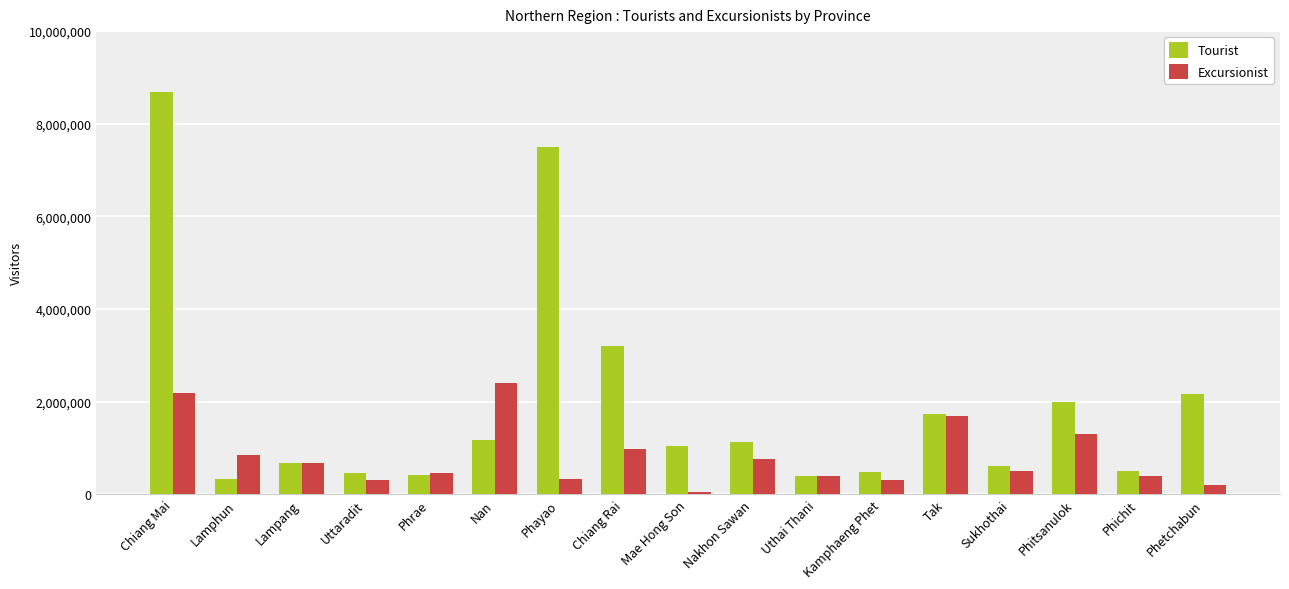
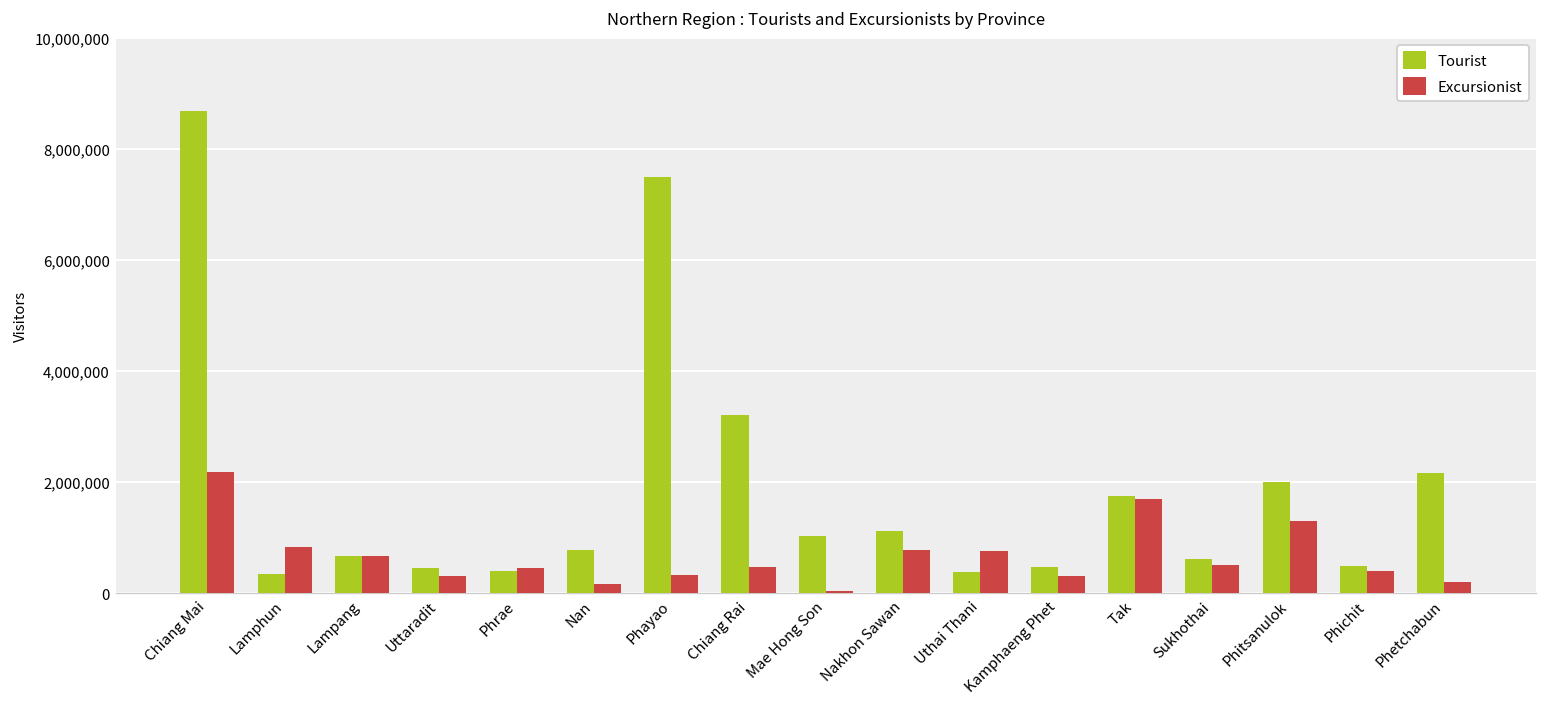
  {
    "Tourist": {
      "Chiang Mai": "8,700,000",
      "Lamphun": "300,000",
      "Lampang": "700,000",
      "Uttaradit": "500,000",
      "Phrae": "400,000",
-     "Nan": "1,200,000",
+     "Nan": "800,000",
      "Phayao": "7,500,000",
      "Chiang Rai": "3,200,000",
      "Mae Hong Son": "1,000,000",
      "Nakhon Sawan": "1,100,000",
      "Uthai Thani": "400,000",
      "Kamphaeng Phet": "500,000",
      "Tak": "1,700,000",
      "Sukhothai": "600,000",
      "Phitsanulok": "2,000,000",
      "Phichit": "500,000",
      "Phetchabun": "2,200,000"
    },
    "Excursionist": {
      "Chiang Mai": "2,200,000",
      "Lamphun": "800,000",
      "Lampang": "700,000",
      "Uttaradit": "300,000",
      "Phrae": "400,000",
-     "Nan": "2,400,000",
+     "Nan": "200,000",
      "Phayao": "300,000",
-     "Chiang Rai": "1,000,000",
+     "Chiang Rai": "500,000",
      "Nakhon Sawan": "800,000",
-     "Uthai Thani": "400,000",
+     "Uthai Thani": "800,000",
      "Kamphaeng Phet": "300,000",
      "Tak": "1,700,000",
      "Sukhothai": "500,000",
      "Phitsanulok": "1,300,000",
      "Phichit": "400,000",
      "Phetchabun": "200,000"
    }
  }
